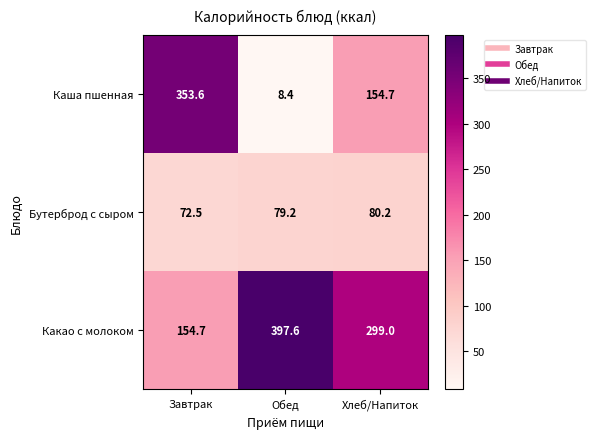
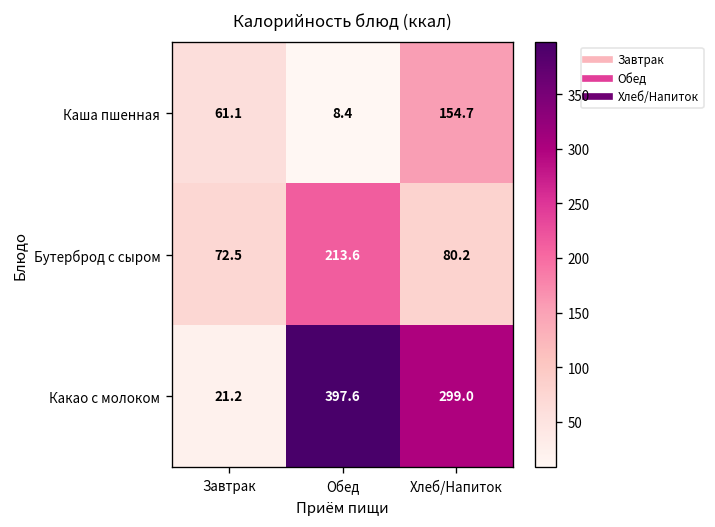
  {
    "Каша пшенная": {
-     "Завтрак": 353.6,
+     "Завтрак": 61.1,
      "Обед": 8.4,
      "Хлеб/Напиток": 154.7
    },
    "Бутерброд с сыром": {
      "Завтрак": 72.5,
-     "Обед": 79.2,
+     "Обед": 213.6,
      "Хлеб/Напиток": 80.2
    },
    "Какао с молоком": {
-     "Завтрак": 154.7,
+     "Завтрак": 21.2,
      "Обед": 397.6,
      "Хлеб/Напиток": 299.0
    }
  }
